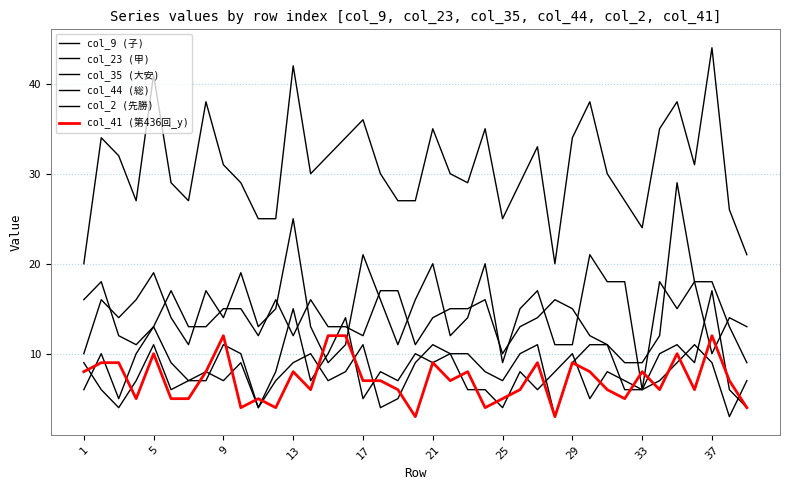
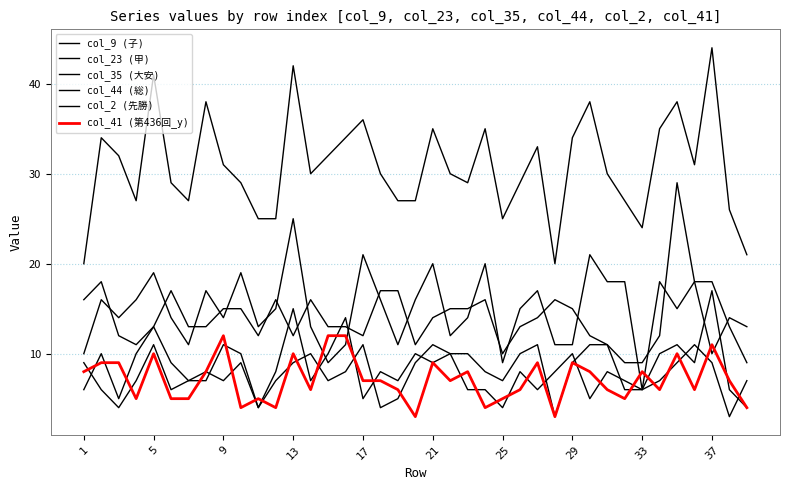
  {
    "col_41 (第436回_y)": {
      "1": 8,
      "5": 10,
      "9": 12,
-     "13": 8,
+     "13": 10,
      "17": 7,
      "25": 5,
      "33": 8,
-     "37": 12
+     "37": 11
    }
  }
